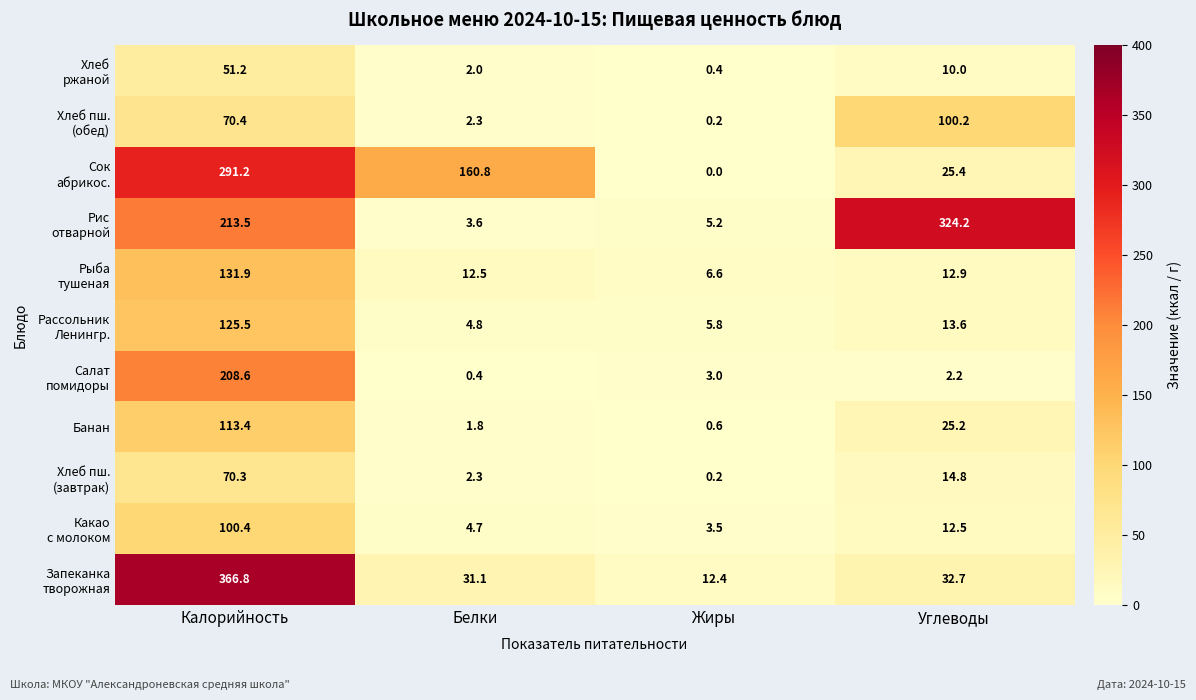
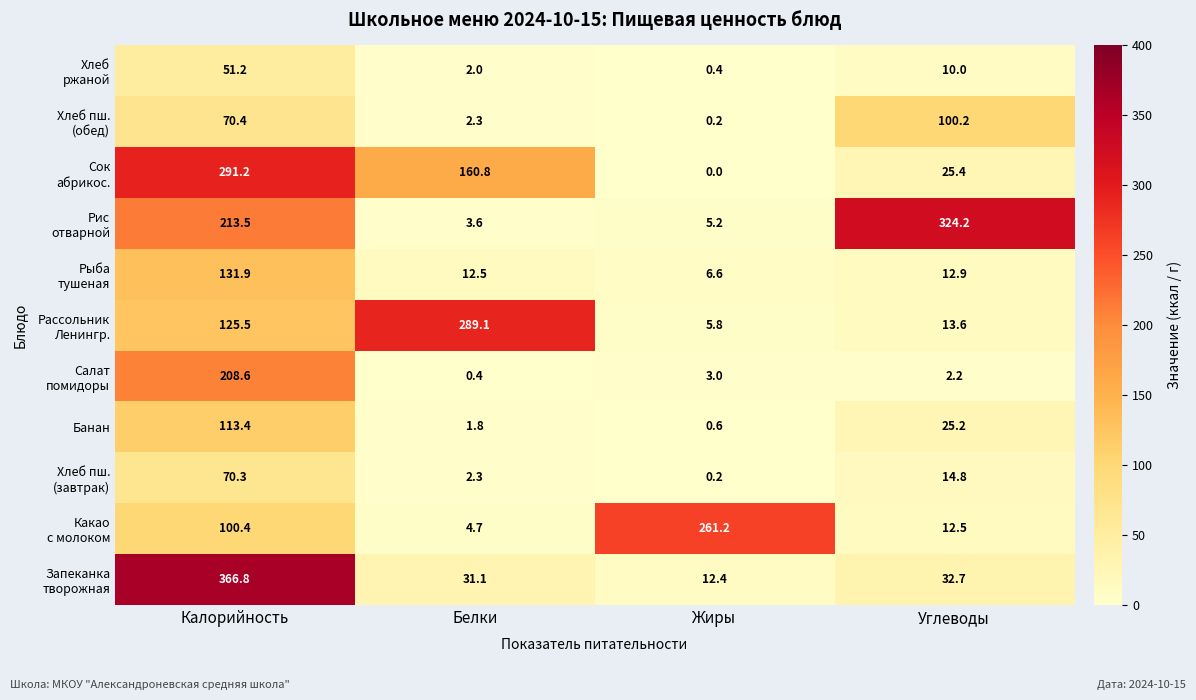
  {
    "Хлеб ржаной": {
      "Калорийность": 51.2,
      "Белки": 2.0,
      "Жиры": 0.4,
      "Углеводы": 10.0
    },
    "Хлеб пш. (обед)": {
      "Калорийность": 70.4,
      "Белки": 2.3,
      "Жиры": 0.2,
      "Углеводы": 100.2
    },
    "Сок абрикос.": {
      "Калорийность": 291.2,
      "Белки": 160.8,
      "Жиры": 0.0,
      "Углеводы": 25.4
    },
    "Рис отварной": {
      "Калорийность": 213.5,
      "Белки": 3.6,
      "Жиры": 5.2,
      "Углеводы": 324.2
    },
    "Рыба тушеная": {
      "Калорийность": 131.9,
      "Белки": 12.5,
      "Жиры": 6.6,
      "Углеводы": 12.9
    },
    "Рассольник Ленингр.": {
      "Калорийность": 125.5,
-     "Белки": 4.8,
+     "Белки": 289.1,
      "Жиры": 5.8,
      "Углеводы": 13.6
    },
    "Салат помидоры": {
      "Калорийность": 208.6,
      "Белки": 0.4,
      "Жиры": 3.0,
      "Углеводы": 2.2
    },
    "Банан": {
      "Калорийность": 113.4,
      "Белки": 1.8,
      "Жиры": 0.6,
      "Углеводы": 25.2
    },
    "Хлеб пш. (завтрак)": {
      "Калорийность": 70.3,
      "Белки": 2.3,
      "Жиры": 0.2,
      "Углеводы": 14.8
    },
    "Какао с молоком": {
      "Калорийность": 100.4,
      "Белки": 4.7,
-     "Жиры": 3.5,
+     "Жиры": 261.2,
      "Углеводы": 12.5
    },
    "Запеканка творожная": {
      "Калорийность": 366.8,
      "Белки": 31.1,
      "Жиры": 12.4,
      "Углеводы": 32.7
    }
  }
